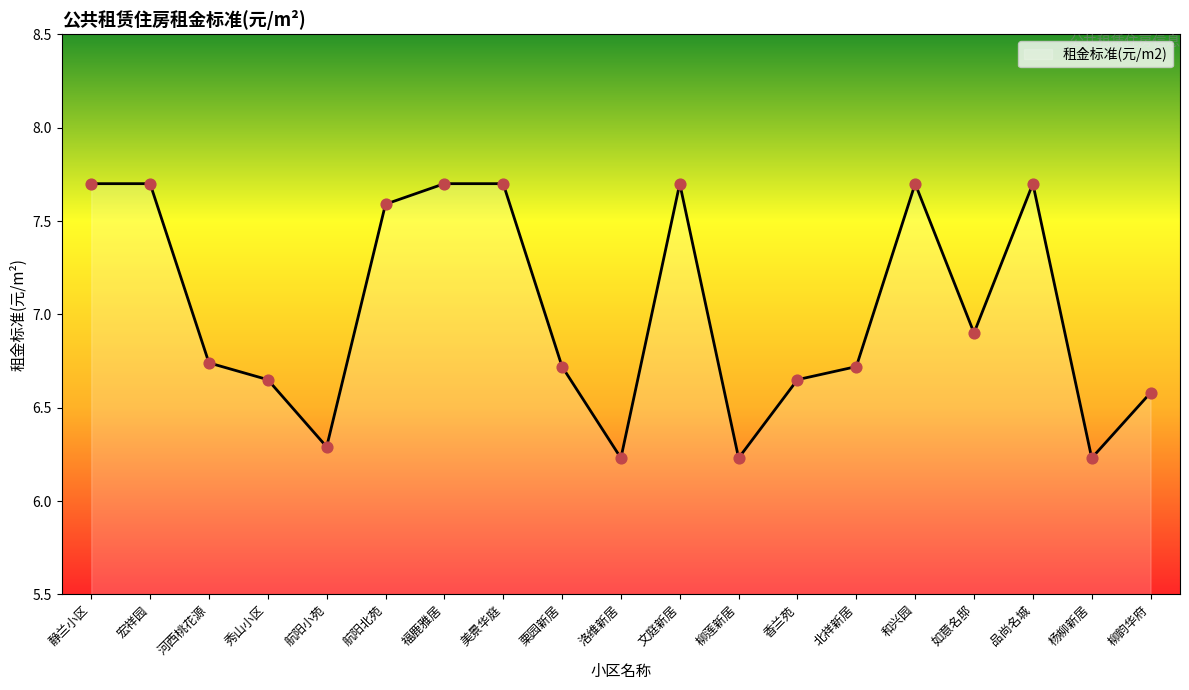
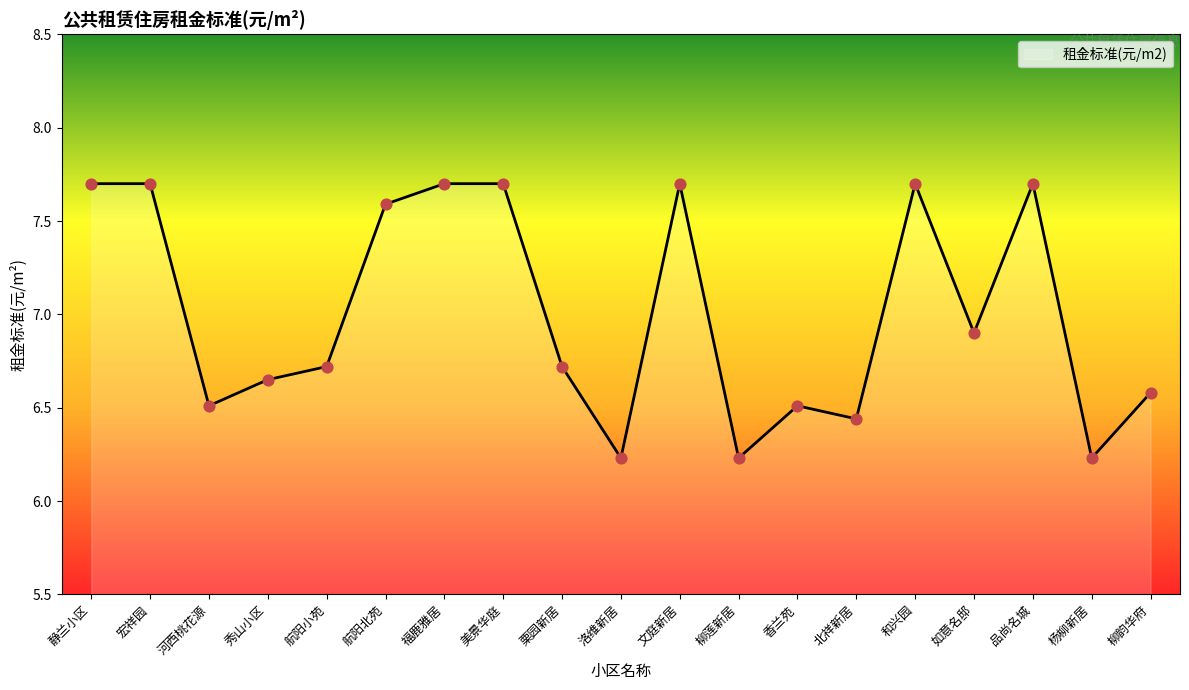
  {
    "静兰小区": 7.70,
    "宏祥园": 7.70,
-   "河西桃花源": 6.74,
+   "河西桃花源": 6.51,
    "秀山小区": 6.65,
-   "航阳小苑": 6.29,
+   "航阳小苑": 6.72,
    "航阳北苑": 7.59,
    "福鹿雅居": 7.70,
    "美景华庭": 7.70,
    "栗园新居": 6.72,
    "洛维新居": 6.23,
    "文庭新居": 7.70,
    "柳莲新居": 6.23,
-   "香兰苑": 6.65,
-   "北祥新居": 6.72,
+   "香兰苑": 6.51,
+   "北祥新居": 6.44,
    "和兴园": 7.70,
    "如意名邸": 6.90,
    "品尚名城": 7.70,
    "杨柳新居": 6.23,
    "柳韵华府": 6.58
  }
